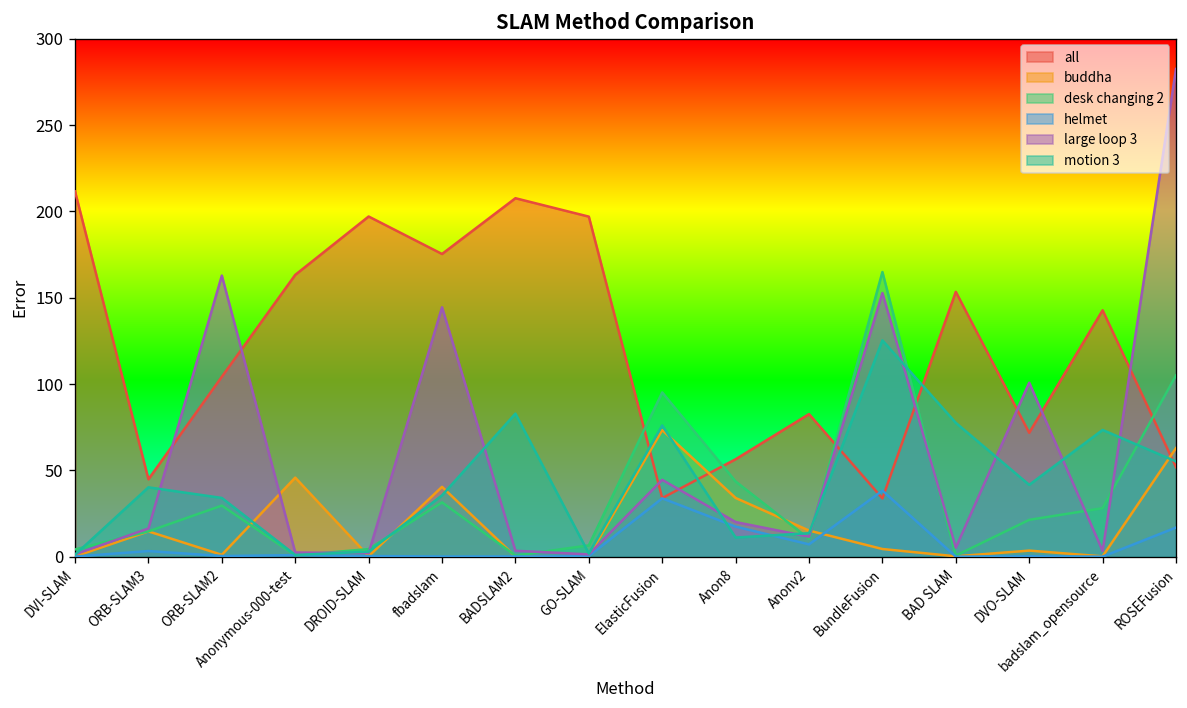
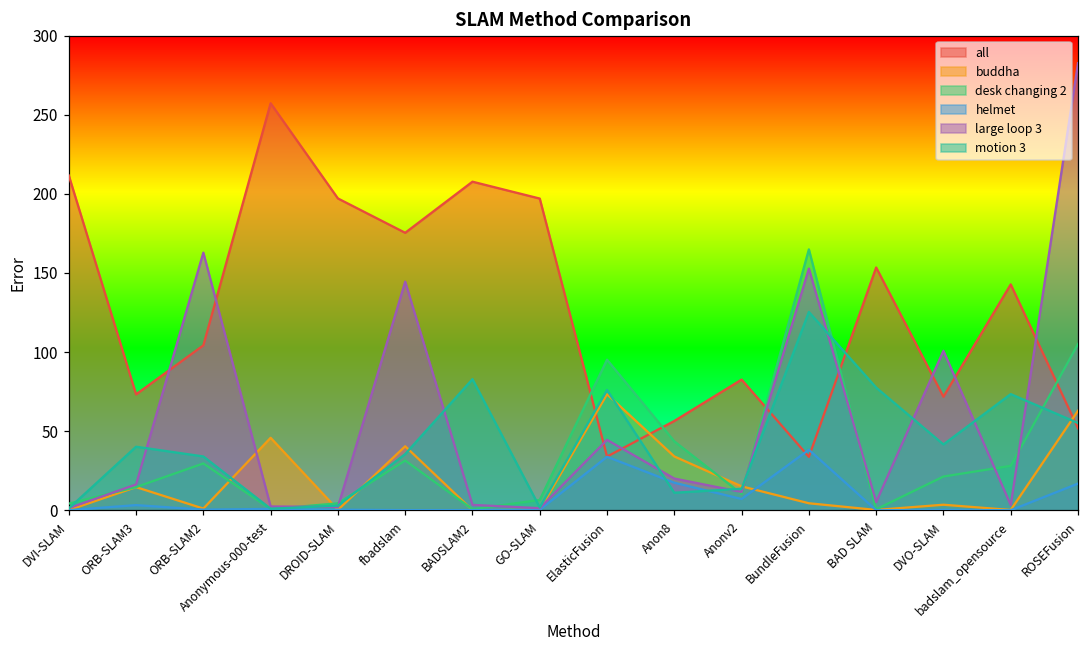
  {
    "all": {
      "DVI-SLAM": 212,
-     "ORB-SLAM3": 45,
+     "ORB-SLAM3": 73,
      "ORB-SLAM2": 104,
-     "Anonymous-000-test": 163,
+     "Anonymous-000-test": 257,
      "DROID-SLAM": 197,
      "fbadslam": 175,
      "BADSLAM2": 208,
      "GO-SLAM": 197,
      "Anon8": 57,
      "Anonv2": 83,
      "BundleFusion": 34,
      "BAD SLAM": 153,
      "DVO-SLAM": 72,
      "badslam_opensource": 143,
      "ROSEFusion": 52
    },
    "buddha": {
      "Anonymous-000-test": 46,
      "fbadslam": 41,
      "ElasticFusion": 73,
      "Anon8": 34,
      "BundleFusion": 5,
      "DVO-SLAM": 4,
      "ROSEFusion": 63
    },
    "large loop 3": {
      "ORB-SLAM2": 163,
      "fbadslam": 145,
      "BADSLAM2": 4,
      "ElasticFusion": 45,
      "Anon8": 20,
      "BundleFusion": 153,
      "BAD SLAM": 5,
      "DVO-SLAM": 101,
      "badslam_opensource": 3,
      "ROSEFusion": 283
    }
  }
